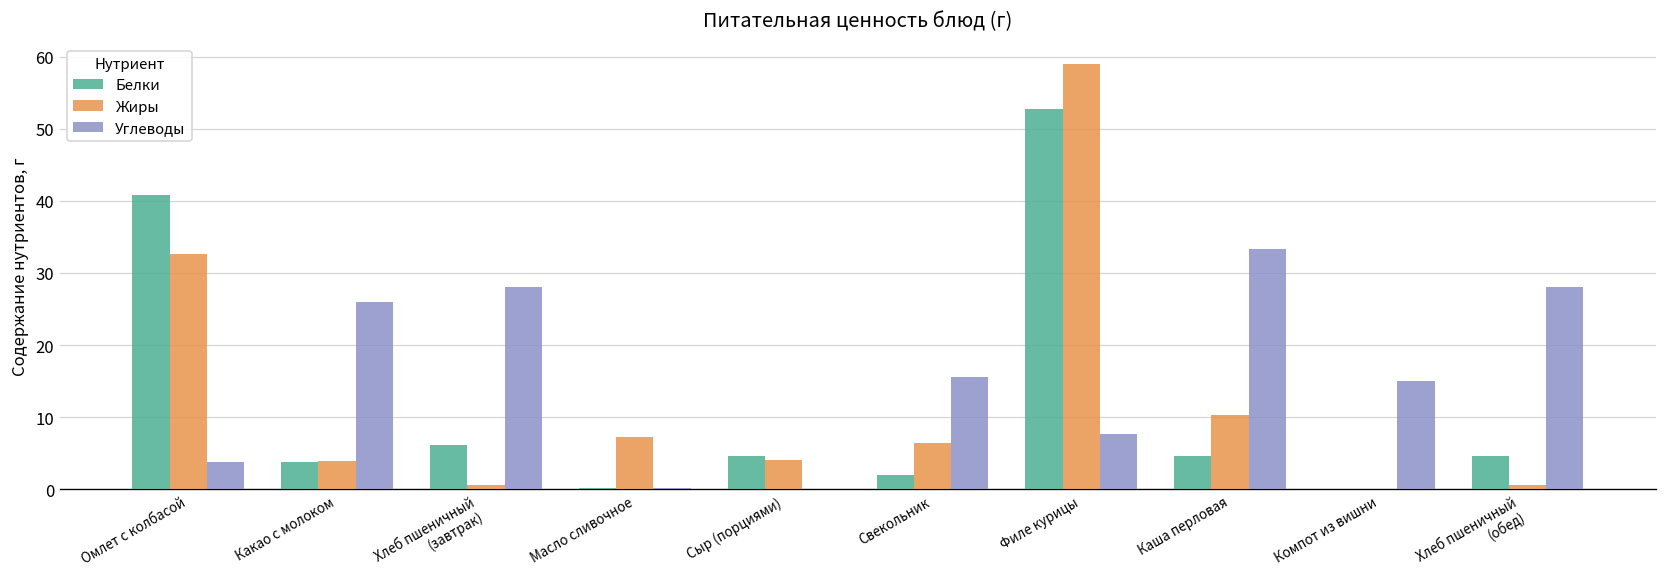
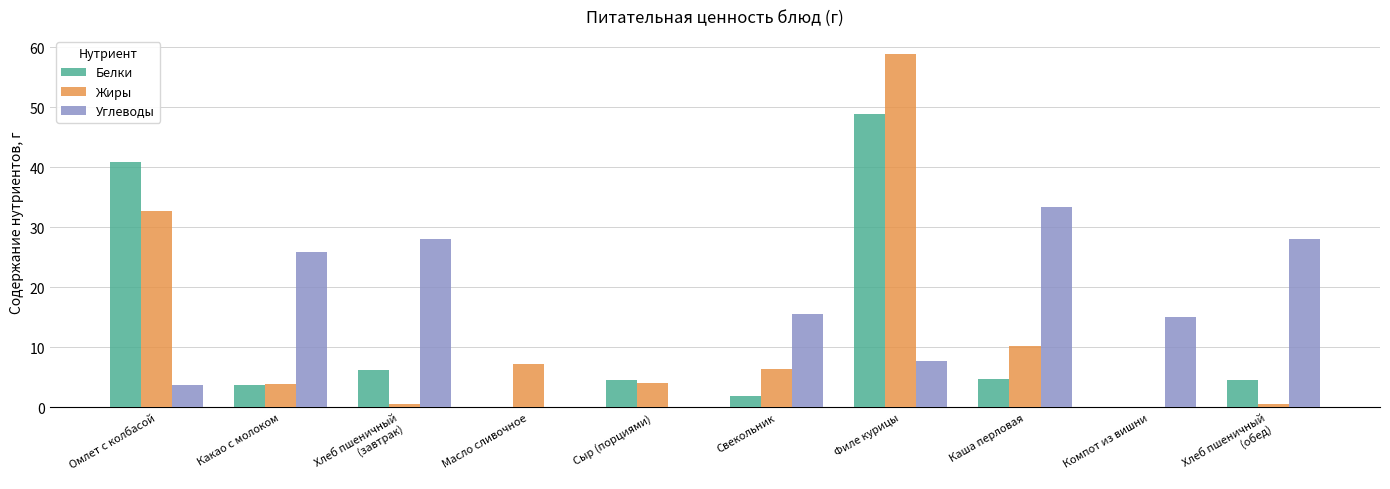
  {
    "Белки": {
      "Омлет с колбасой": 41,
      "Какао с молоком": 4,
      "Хлеб пшеничный (завтрак)": 6,
      "Сыр (порциями)": 5,
      "Свекольник": 2,
-     "Филе курицы": 53,
+     "Филе курицы": 49,
      "Каша перловая": 5,
      "Компот из вишни": 0,
      "Хлеб пшеничный (обед)": 5
    },
    "Жиры": {
      "Омлет с колбасой": 33,
      "Какао с молоком": 4,
      "Хлеб пшеничный (завтрак)": 1,
      "Масло сливочное": 7,
      "Сыр (порциями)": 4,
      "Свекольник": 6,
      "Филе курицы": 59,
      "Каша перловая": 10,
      "Компот из вишни": 0,
      "Хлеб пшеничный (обед)": 1
    },
    "Углеводы": {
      "Омлет с колбасой": 4,
      "Какао с молоком": 26,
      "Хлеб пшеничный (завтрак)": 28,
      "Сыр (порциями)": 0,
      "Свекольник": 16,
      "Филе курицы": 8,
      "Каша перловая": 33,
      "Компот из вишни": 15,
      "Хлеб пшеничный (обед)": 28
    }
  }
